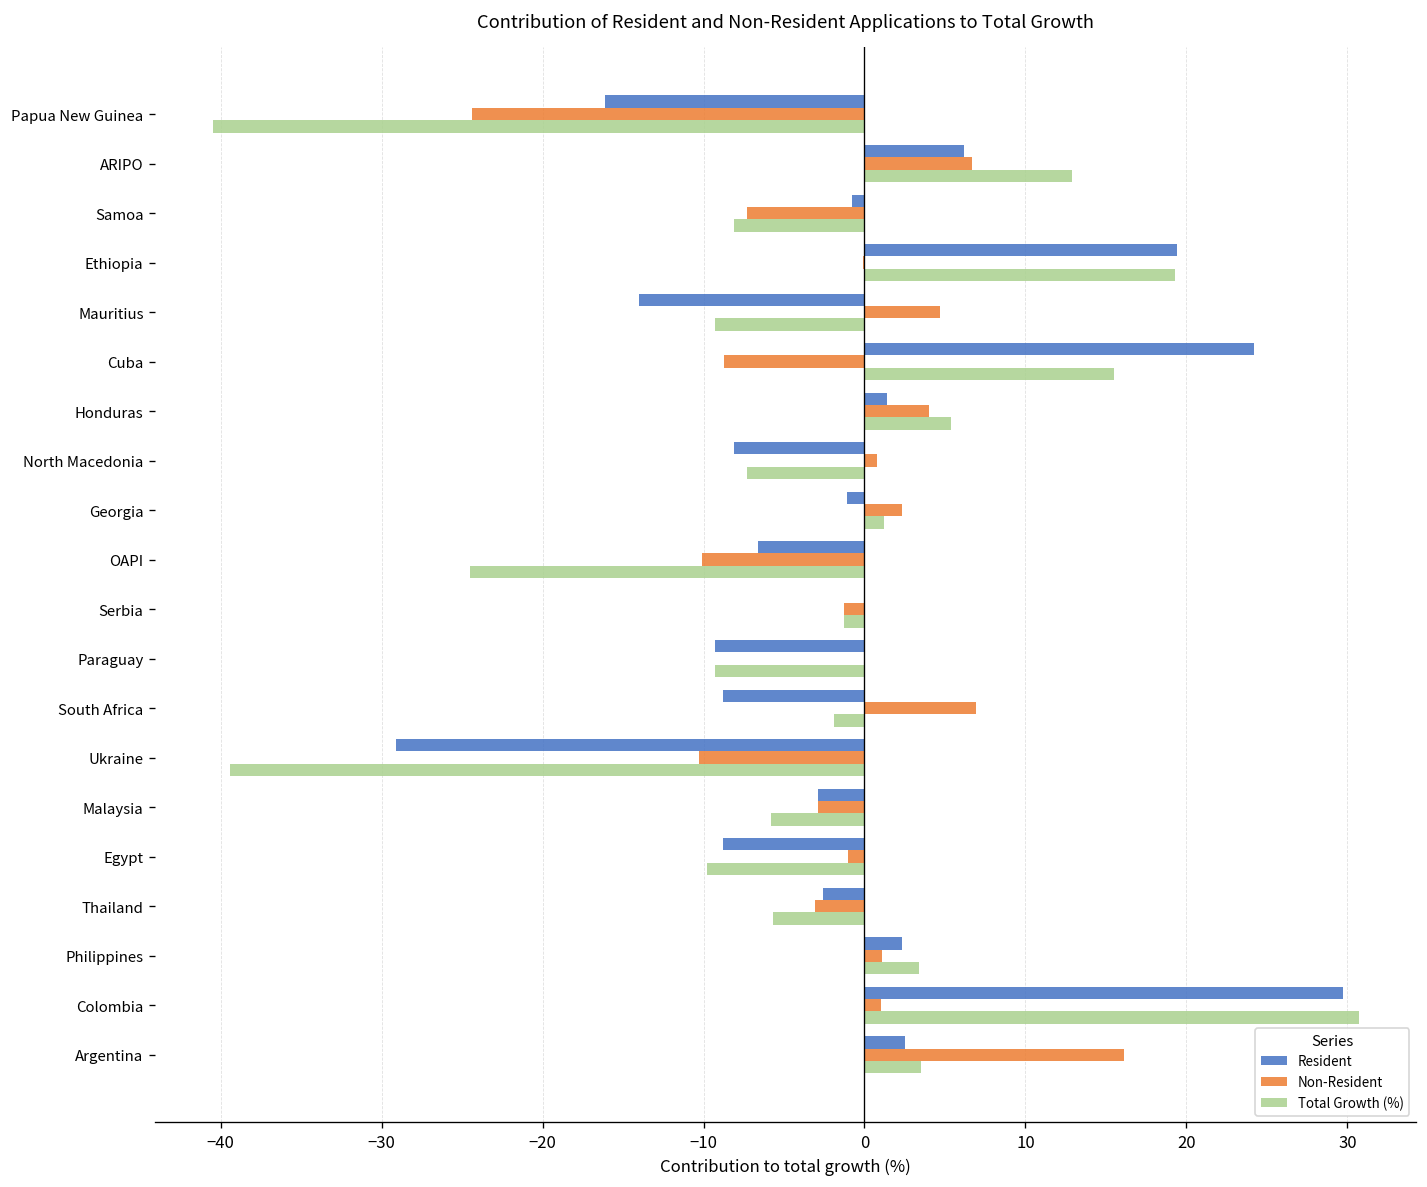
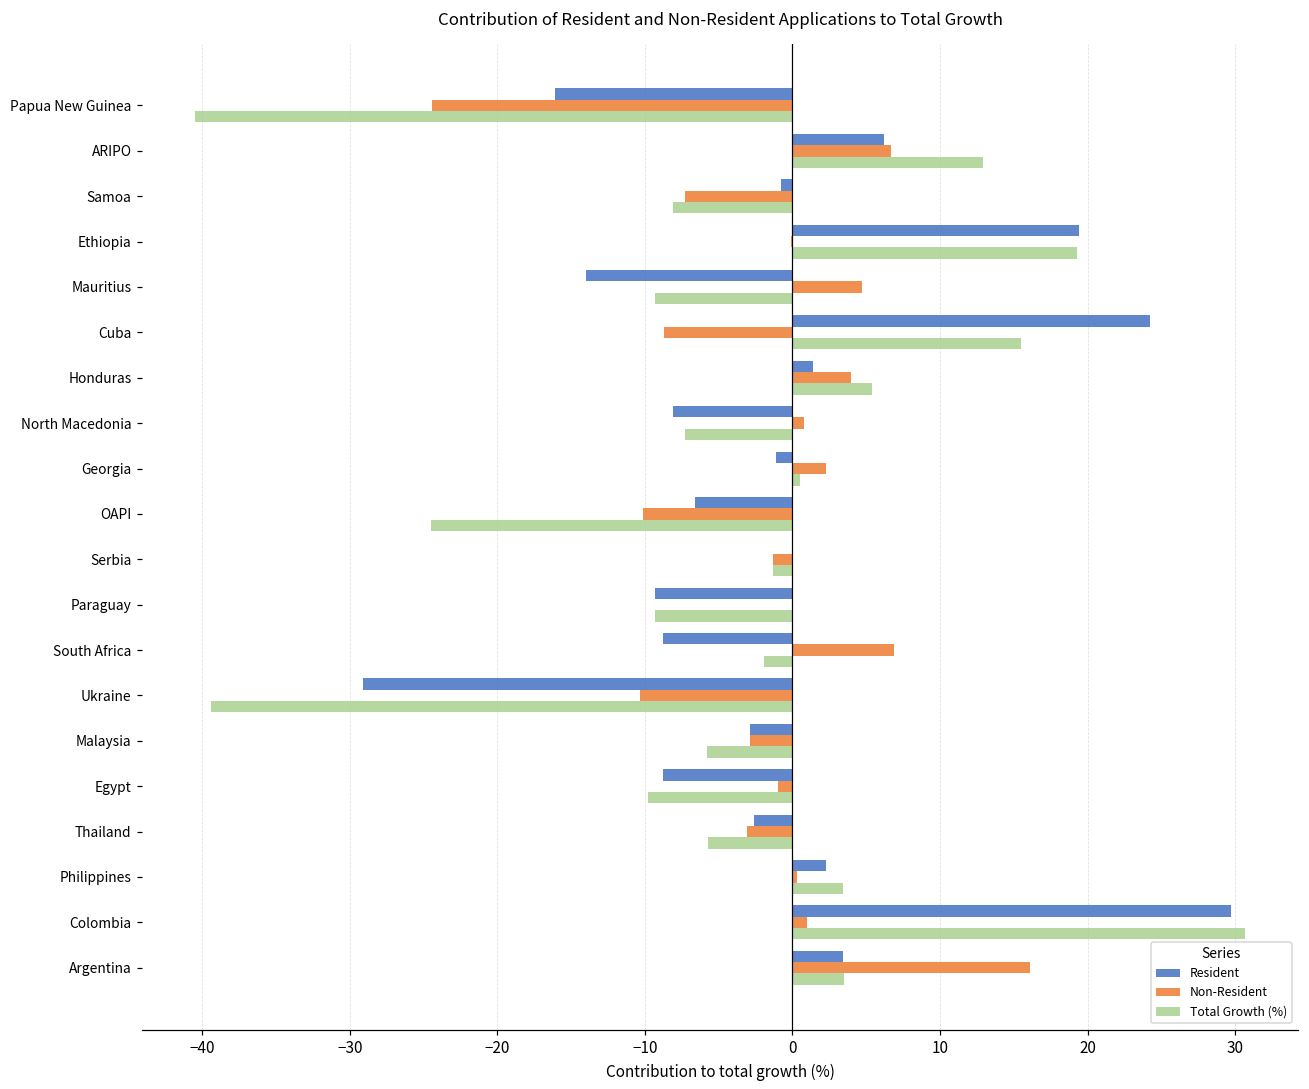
  {
    "Resident": {
      "Papua New Guinea": -16.1,
      "ARIPO": 6.2,
      "Samoa": -0.8,
      "Ethiopia": 19.4,
      "Mauritius": -14.0,
      "Cuba": 24.2,
      "Honduras": 1.4,
      "North Macedonia": -8.1,
      "Georgia": -1.1,
      "OAPI": -6.6,
      "Serbia": 0.0,
      "Paraguay": -9.3,
      "South Africa": -8.8,
      "Ukraine": -29.1,
      "Malaysia": -2.9,
      "Egypt": -8.8,
      "Thailand": -2.6,
      "Philippines": 2.3,
      "Colombia": 29.7,
-     "Argentina": 2.5
+     "Argentina": 3.4
    },
    "Non-Resident": {
      "Papua New Guinea": -24.4,
      "ARIPO": 6.7,
      "Samoa": -7.3,
      "Mauritius": 4.7,
      "Cuba": -8.7,
      "Honduras": 4.0,
      "North Macedonia": 0.8,
      "Georgia": 2.3,
      "OAPI": -10.1,
      "Serbia": -1.3,
      "Paraguay": 0.0,
      "South Africa": 6.9,
      "Ukraine": -10.3,
      "Malaysia": -2.9,
      "Egypt": -1.0,
      "Thailand": -3.1,
-     "Philippines": 1.1,
+     "Philippines": 0.3,
      "Colombia": 1.0,
      "Argentina": 16.1
    },
    "Total Growth (%)": {
      "Papua New Guinea": -40.5,
      "ARIPO": 12.9,
      "Samoa": -8.1,
      "Ethiopia": 19.3,
      "Mauritius": -9.3,
      "Cuba": 15.5,
      "Honduras": 5.4,
      "North Macedonia": -7.3,
-     "Georgia": 1.2,
+     "Georgia": 0.5,
      "OAPI": -24.5,
      "Serbia": -1.3,
      "Paraguay": -9.3,
      "South Africa": -1.9,
      "Ukraine": -39.4,
      "Malaysia": -5.8,
      "Egypt": -9.8,
      "Thailand": -5.7,
      "Philippines": 3.4,
      "Colombia": 30.7,
      "Argentina": 3.5
    }
  }
